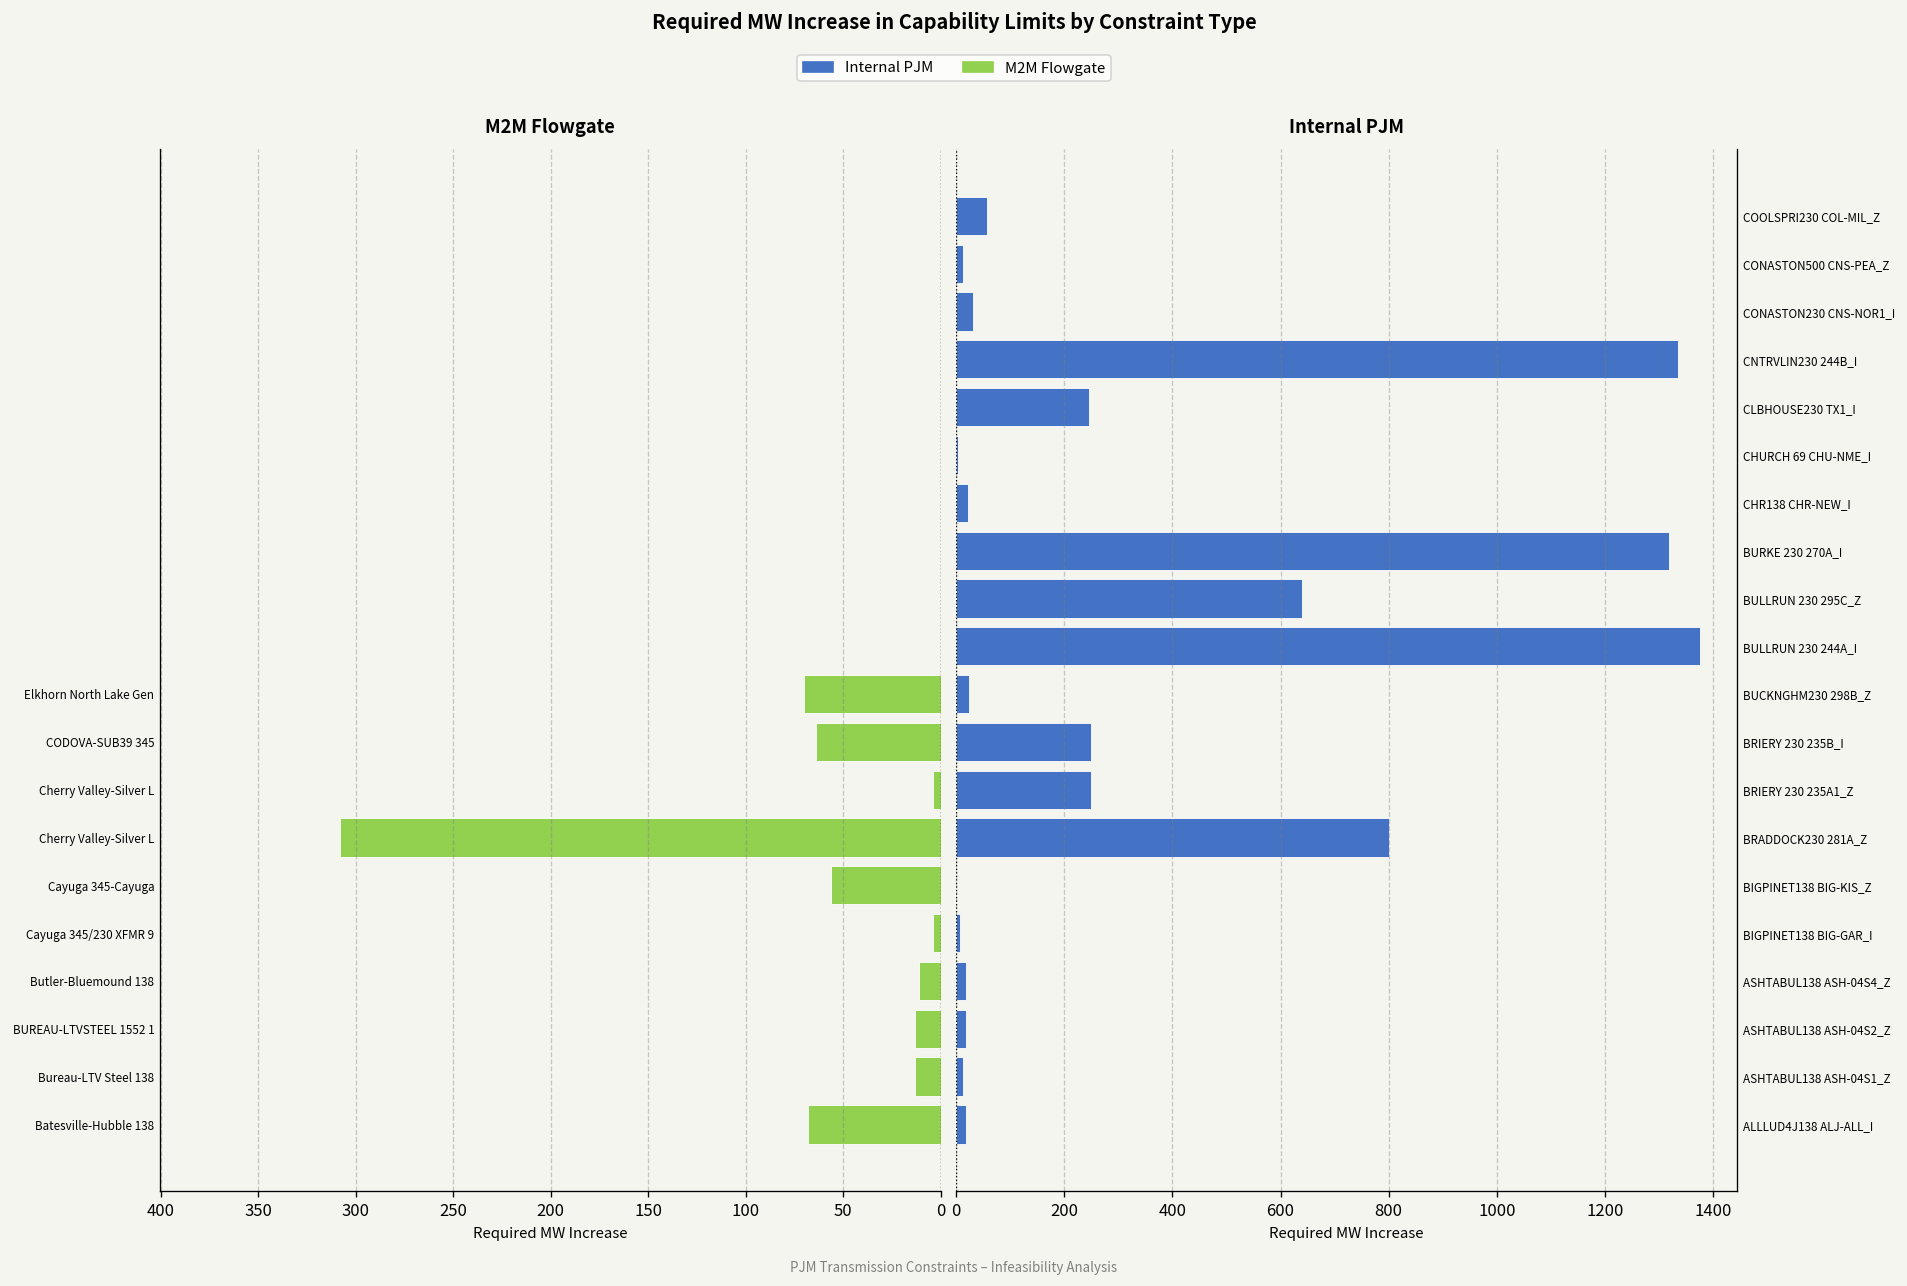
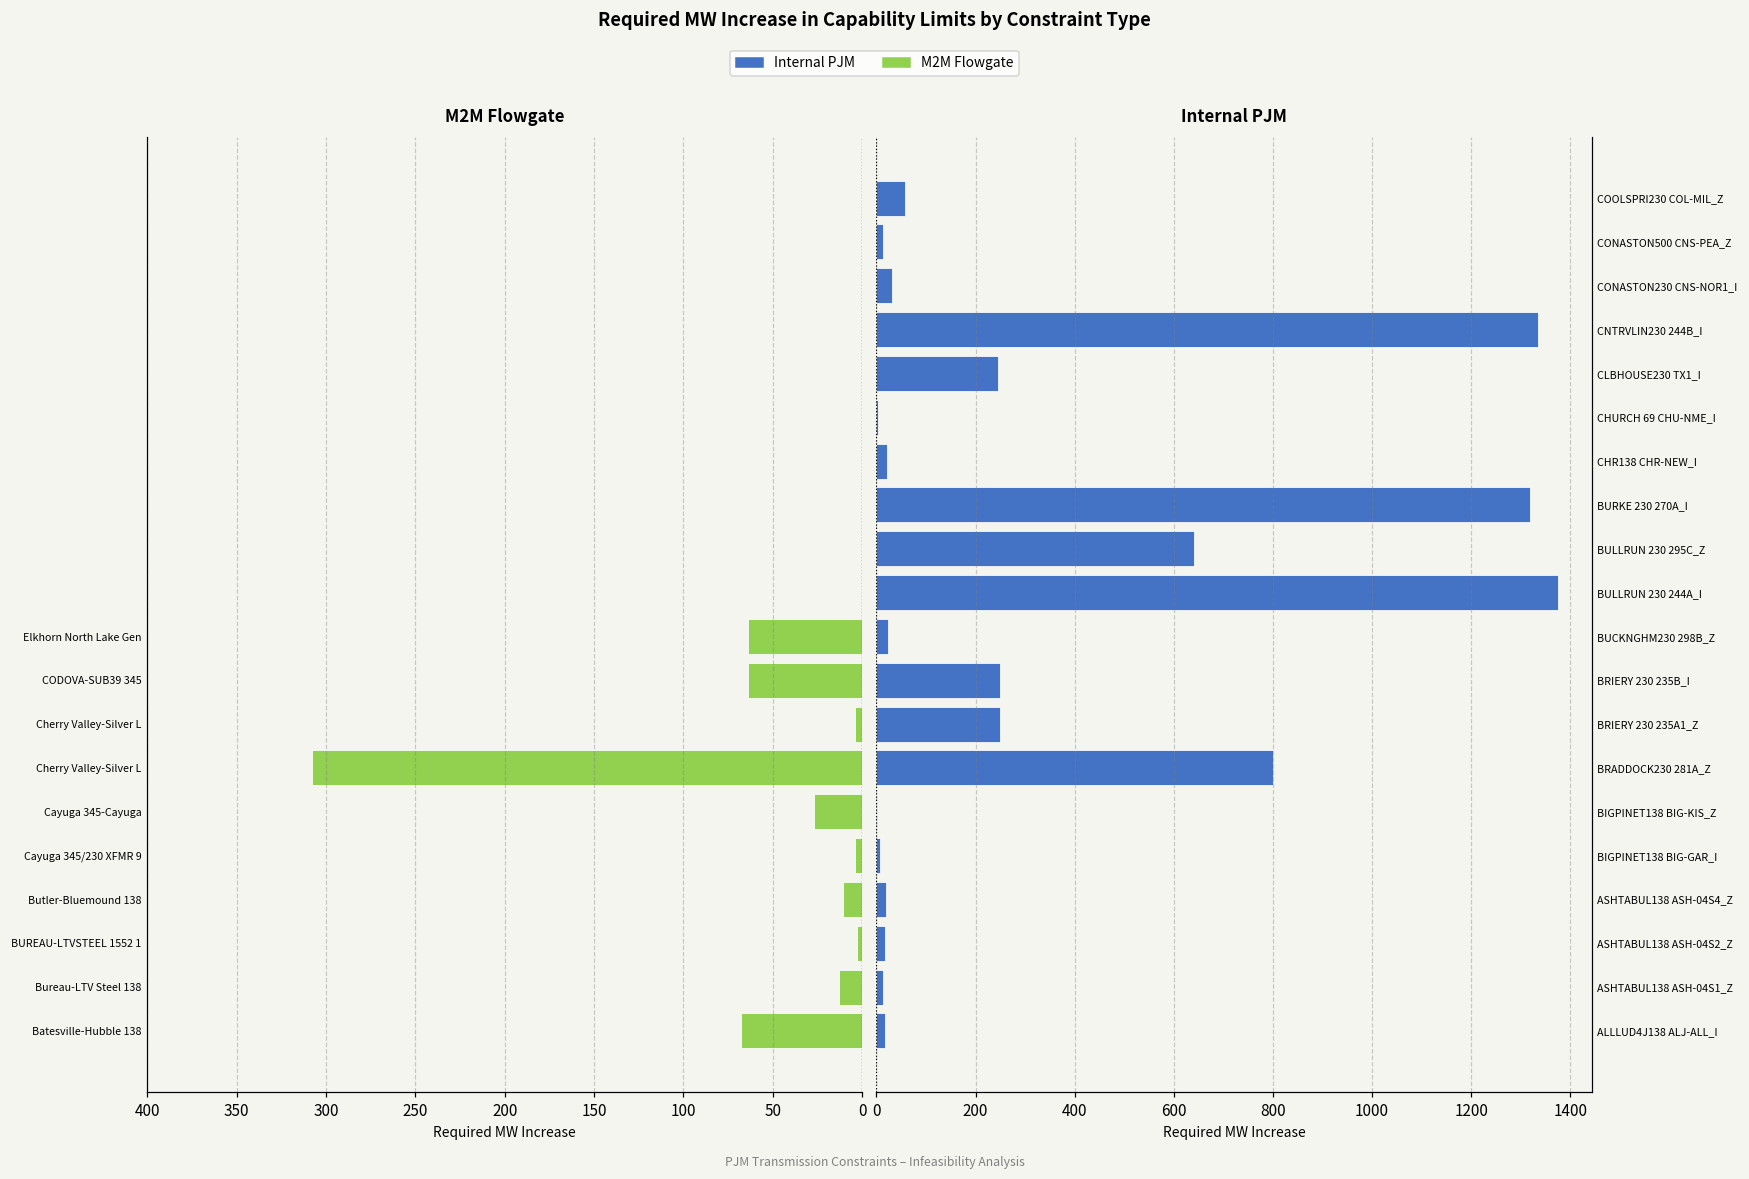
  {
    "M2M Flowgate": {
-     "Elkhorn North Lake Gen": 70,
+     "Elkhorn North Lake Gen": 64,
      "CODOVA-SUB39 345": 64,
-     "Cayuga 345-Cayuga": 56,
+     "Cayuga 345-Cayuga": 27,
      "Cayuga 345/230 XFMR 9": 4,
      "Butler-Bluemound 138": 11,
-     "BUREAU-LTVSTEEL 1552 1": 13,
+     "BUREAU-LTVSTEEL 1552 1": 3,
      "Bureau-LTV Steel 138": 13,
      "Batesville-Hubble 138": 68
    },
    "Internal PJM": {
      "COOLSPRI230 COL-MIL_Z": 60,
      "CONASTON500 CNS-PEA_Z": 10,
      "CONASTON230 CNS-NOR1_I": 30,
      "CNTRVLIN230 244B_I": 1340,
      "CLBHOUSE230 TX1_I": 250,
      "CHR138 CHR-NEW_I": 20,
      "BURKE 230 270A_I": 1320,
      "BULLRUN 230 295C_Z": 640,
      "BULLRUN 230 244A_I": 1380,
      "BUCKNGHM230 298B_Z": 20,
      "BRIERY 230 235B_I": 250,
      "BRIERY 230 235A1_Z": 250,
      "BRADDOCK230 281A_Z": 800,
      "BIGPINET138 BIG-GAR_I": 10,
      "ASHTABUL138 ASH-04S4_Z": 20,
      "ASHTABUL138 ASH-04S2_Z": 20,
      "ASHTABUL138 ASH-04S1_Z": 10,
      "ALLLUD4J138 ALJ-ALL_I": 20
    }
  }
